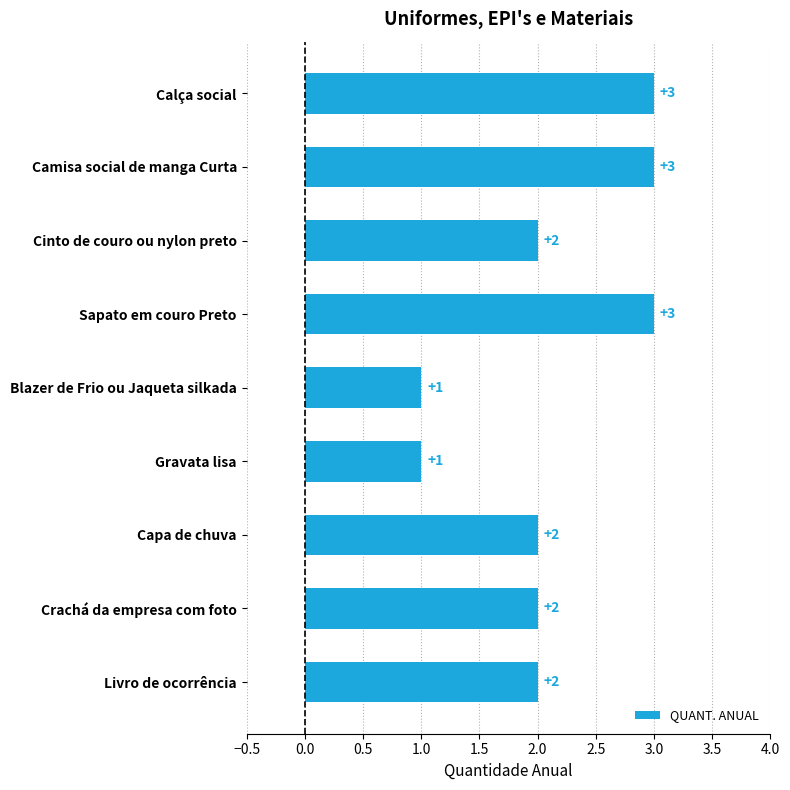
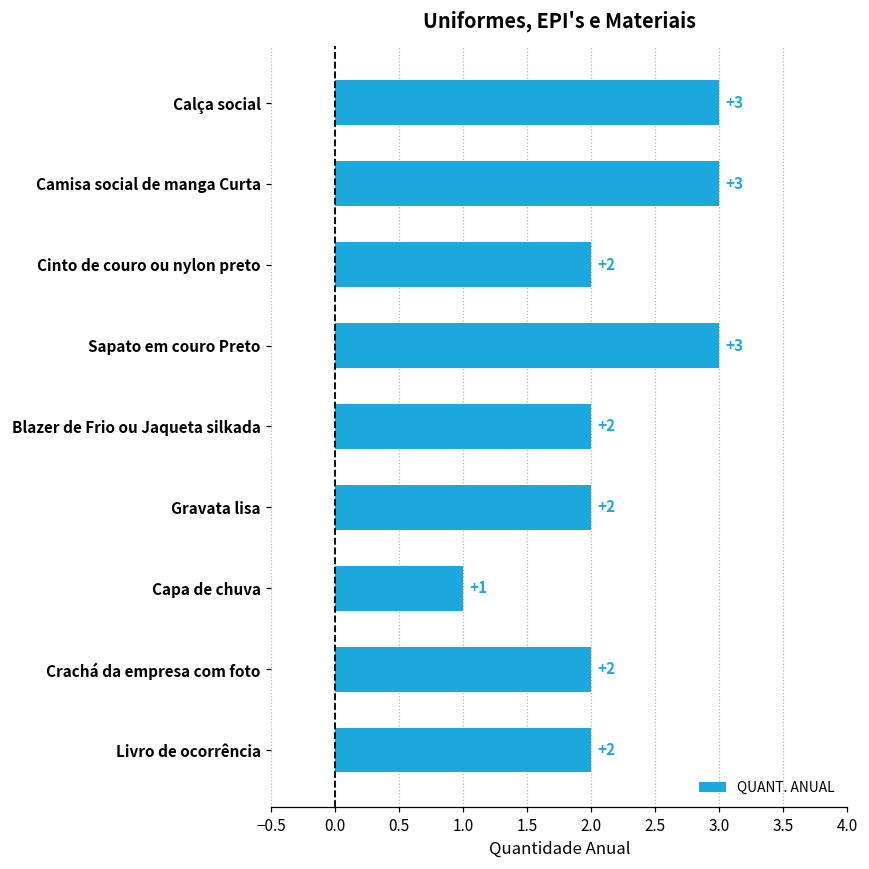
  {
    "Calça social": "+3",
    "Camisa social de manga Curta": "+3",
    "Cinto de couro ou nylon preto": "+2",
    "Sapato em couro Preto": "+3",
-   "Blazer de Frio ou Jaqueta silkada": "+1",
-   "Gravata lisa": "+1",
-   "Capa de chuva": "+2",
+   "Blazer de Frio ou Jaqueta silkada": "+2",
+   "Gravata lisa": "+2",
+   "Capa de chuva": "+1",
    "Crachá da empresa com foto": "+2",
    "Livro de ocorrência": "+2"
  }
